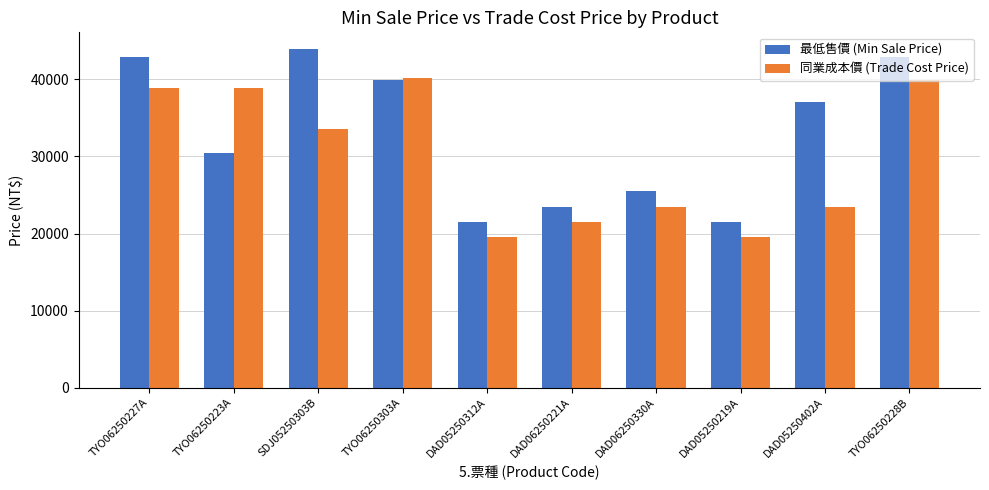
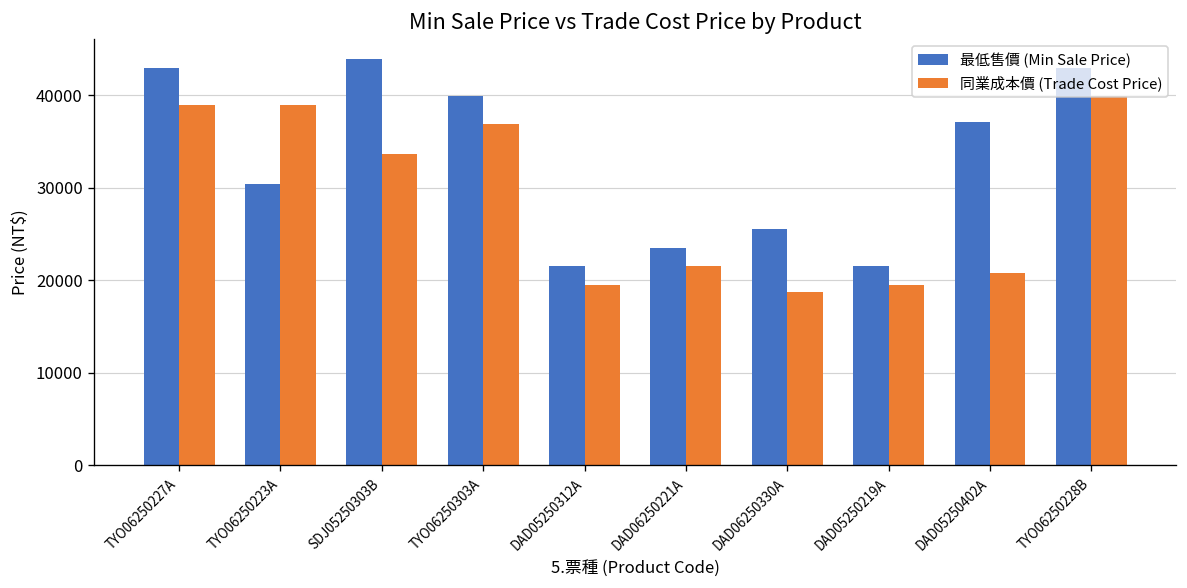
  {
    "最低售價 (Min Sale Price)": {
      "TYO06250227A": 43000,
      "TYO06250223A": 30000,
      "SDJ05250303B": 44000,
      "TYO06250303A": 40000,
      "DAD05250312A": 22000,
      "DAD06250221A": 24000,
      "DAD06250330A": 26000,
      "DAD05250219A": 22000,
      "DAD05250402A": 37000
    },
    "同業成本價 (Trade Cost Price)": {
      "TYO06250227A": 39000,
      "TYO06250223A": 39000,
      "SDJ05250303B": 34000,
-     "TYO06250303A": 40000,
+     "TYO06250303A": 37000,
      "DAD05250312A": 20000,
      "DAD06250221A": 22000,
-     "DAD06250330A": 24000,
+     "DAD06250330A": 19000,
      "DAD05250219A": 20000,
-     "DAD05250402A": 24000
+     "DAD05250402A": 21000
    }
  }
